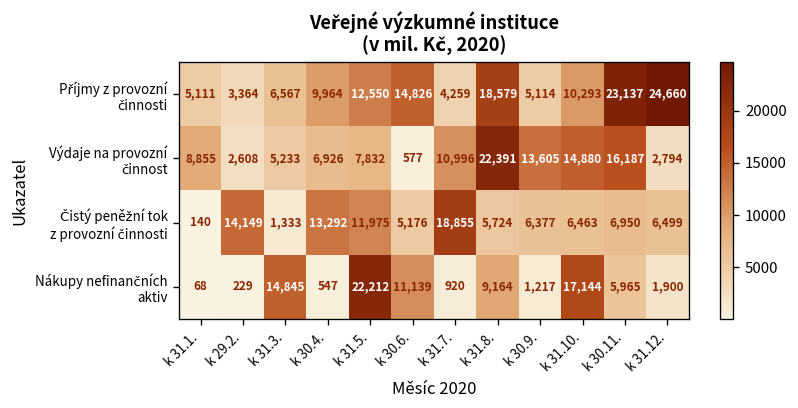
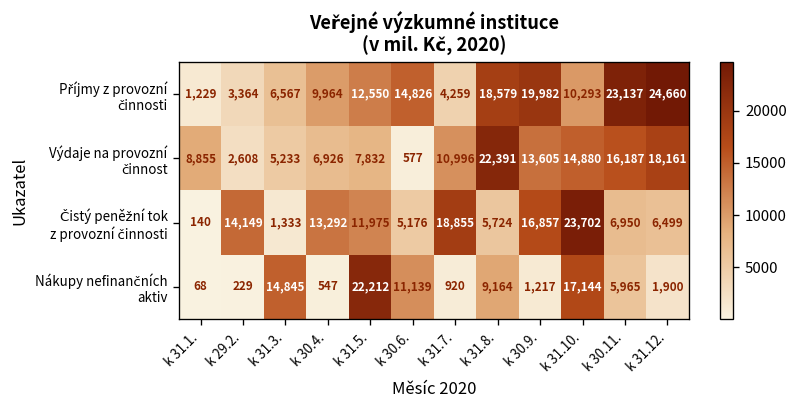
  {
    "Příjmy z provozní činnosti": {
-     "k 31.1.": "5,111",
+     "k 31.1.": "1,229",
      "k 29.2.": "3,364",
      "k 31.3.": "6,567",
      "k 30.4.": "9,964",
      "k 31.5.": "12,550",
      "k 30.6.": "14,826",
      "k 31.7.": "4,259",
      "k 31.8.": "18,579",
-     "k 30.9.": "5,114",
+     "k 30.9.": "19,982",
      "k 31.10.": "10,293",
      "k 30.11.": "23,137",
      "k 31.12.": "24,660"
    },
    "Výdaje na provozní činnost": {
      "k 31.1.": "8,855",
      "k 29.2.": "2,608",
      "k 31.3.": "5,233",
      "k 30.4.": "6,926",
      "k 31.5.": "7,832",
      "k 30.6.": "577",
      "k 31.7.": "10,996",
      "k 31.8.": "22,391",
      "k 30.9.": "13,605",
      "k 31.10.": "14,880",
      "k 30.11.": "16,187",
-     "k 31.12.": "2,794"
+     "k 31.12.": "18,161"
    },
    "Čistý peněžní tok z provozní činnosti": {
      "k 31.1.": "140",
      "k 29.2.": "14,149",
      "k 31.3.": "1,333",
      "k 30.4.": "13,292",
      "k 31.5.": "11,975",
      "k 30.6.": "5,176",
      "k 31.7.": "18,855",
      "k 31.8.": "5,724",
-     "k 30.9.": "6,377",
-     "k 31.10.": "6,463",
+     "k 30.9.": "16,857",
+     "k 31.10.": "23,702",
      "k 30.11.": "6,950",
      "k 31.12.": "6,499"
    },
    "Nákupy nefinančních aktiv": {
      "k 31.1.": "68",
      "k 29.2.": "229",
      "k 31.3.": "14,845",
      "k 30.4.": "547",
      "k 31.5.": "22,212",
      "k 30.6.": "11,139",
      "k 31.7.": "920",
      "k 31.8.": "9,164",
      "k 30.9.": "1,217",
      "k 31.10.": "17,144",
      "k 30.11.": "5,965",
      "k 31.12.": "1,900"
    }
  }
